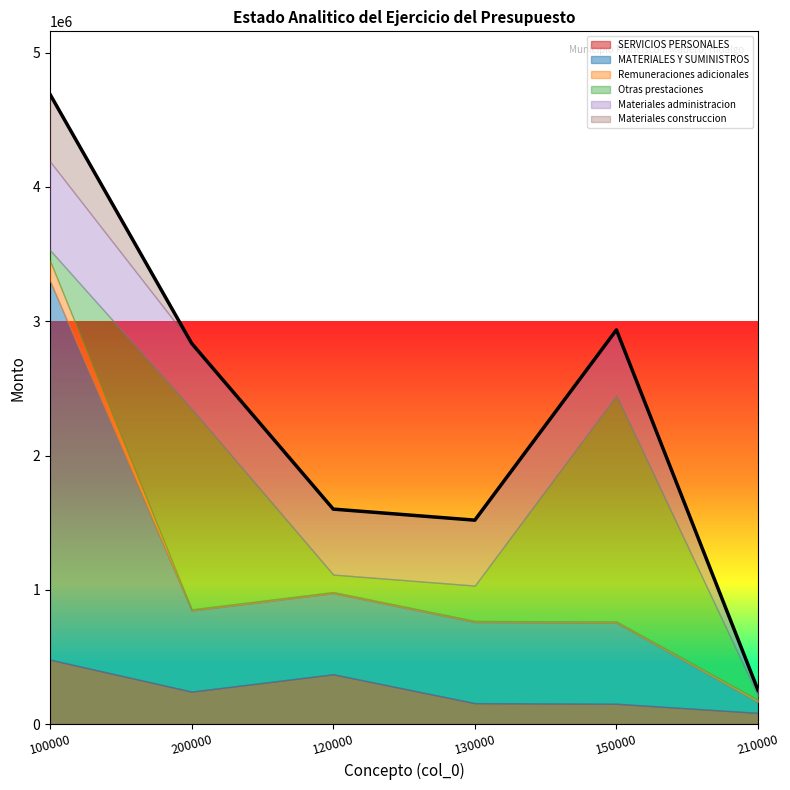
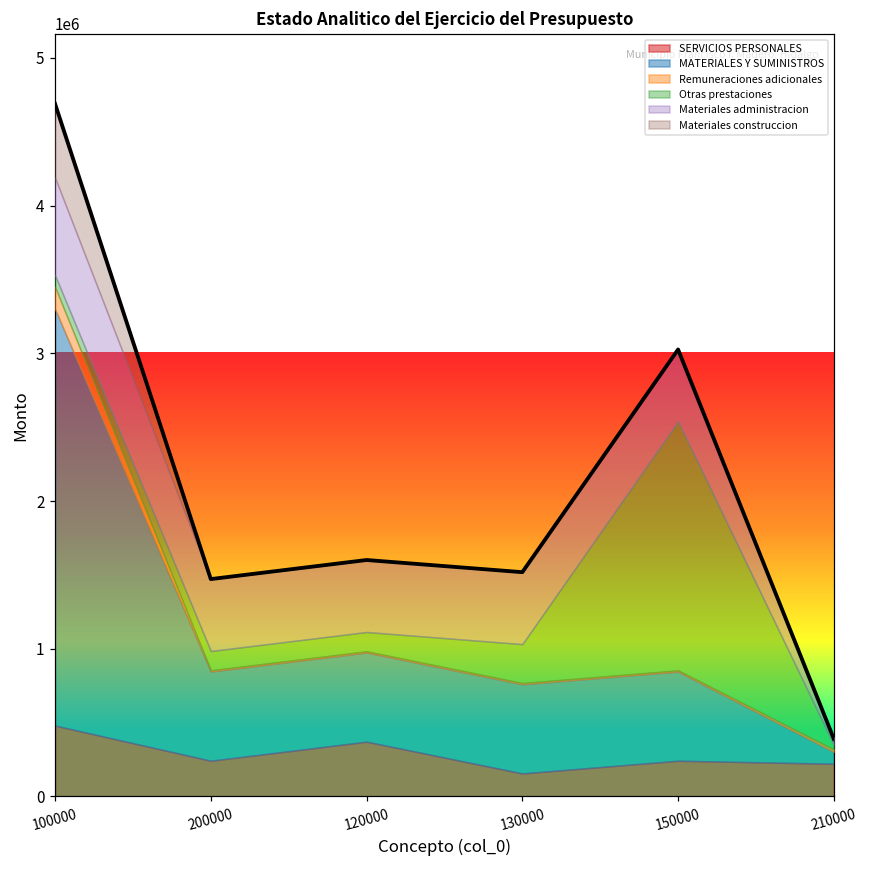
  {
    "SERVICIOS PERSONALES": {
      "100000": 480000,
      "200000": 240000,
      "120000": 370000,
      "130000": 160000,
-     "150000": 150000,
-     "210000": 80000
+     "150000": 240000,
+     "210000": 220000
    },
    "MATERIALES Y SUMINISTROS": {
      "100000": 2820000
    },
    "Remuneraciones adicionales": {
      "100000": 150000
    },
    "Otras prestaciones": {
      "100000": 80000,
-     "200000": 1490000,
+     "200000": 130000,
      "120000": 130000,
      "130000": 260000,
      "150000": 1690000,
      "210000": 30000
    }
  }
